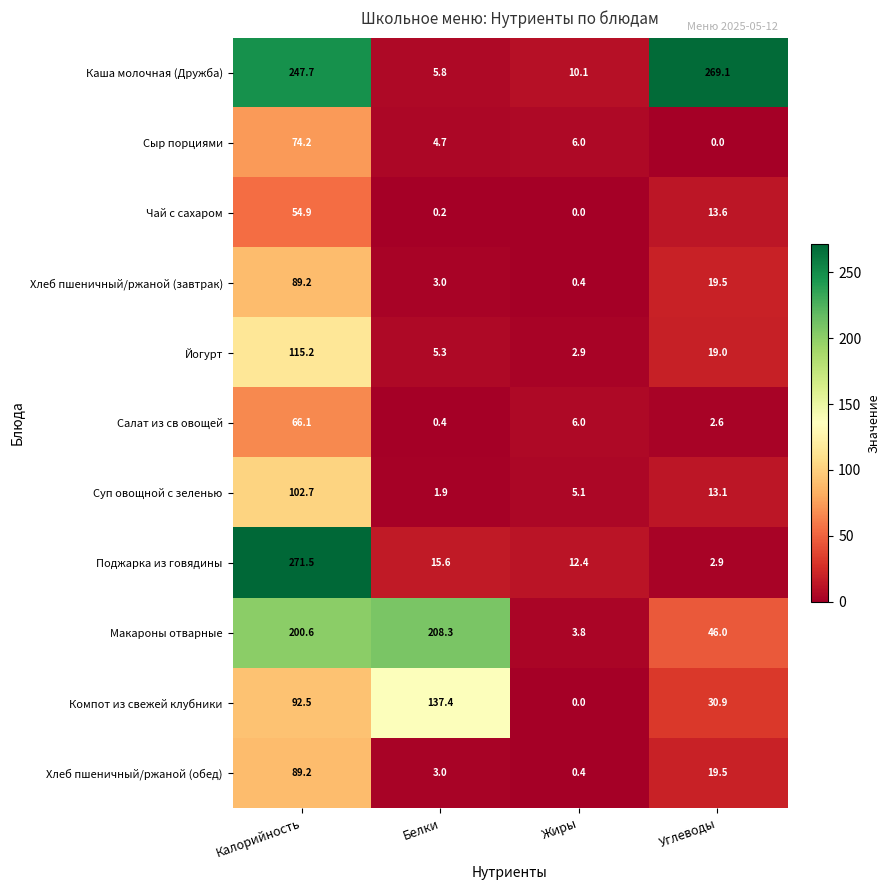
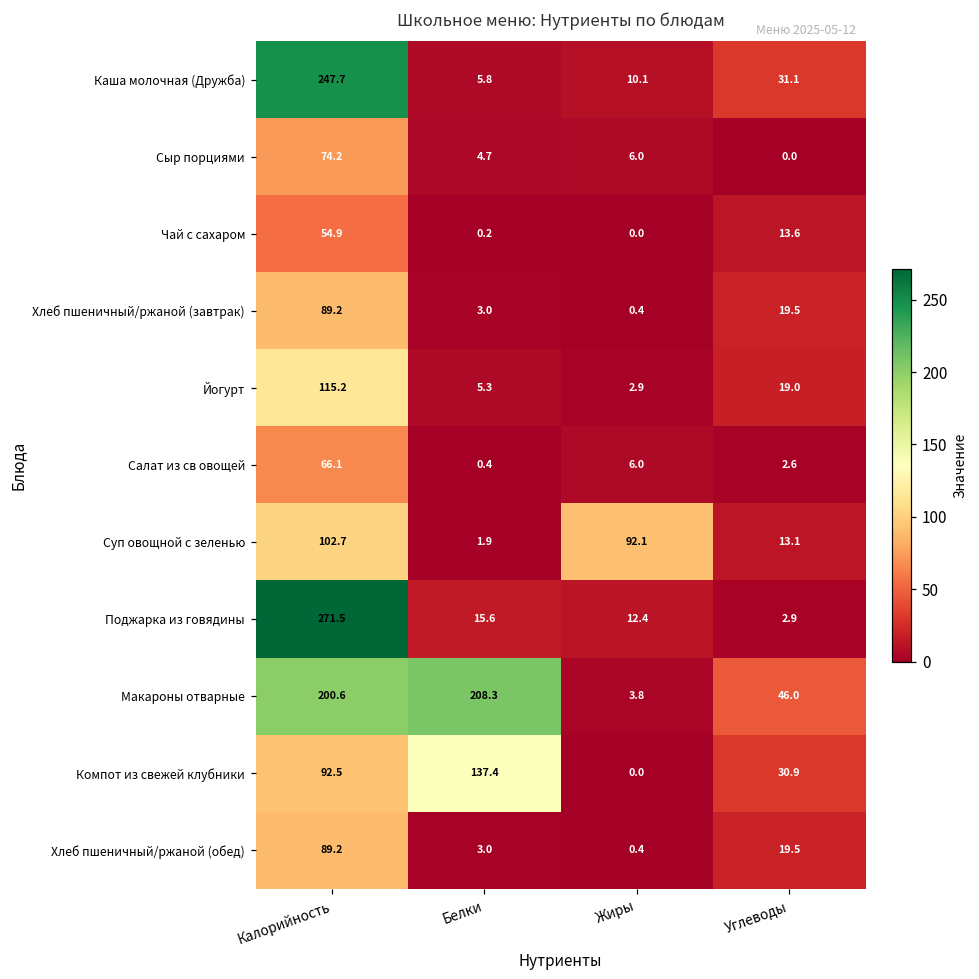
  {
    "Каша молочная (Дружба)": {
      "Калорийность": 247.7,
      "Белки": 5.8,
      "Жиры": 10.1,
-     "Углеводы": 269.1
+     "Углеводы": 31.1
    },
    "Сыр порциями": {
      "Калорийность": 74.2,
      "Белки": 4.7,
      "Жиры": 6.0,
      "Углеводы": 0.0
    },
    "Чай с сахаром": {
      "Калорийность": 54.9,
      "Белки": 0.2,
      "Жиры": 0.0,
      "Углеводы": 13.6
    },
    "Хлеб пшеничный/ржаной (завтрак)": {
      "Калорийность": 89.2,
      "Белки": 3.0,
      "Жиры": 0.4,
      "Углеводы": 19.5
    },
    "Йогурт": {
      "Калорийность": 115.2,
      "Белки": 5.3,
      "Жиры": 2.9,
      "Углеводы": 19.0
    },
    "Салат из св овощей": {
      "Калорийность": 66.1,
      "Белки": 0.4,
      "Жиры": 6.0,
      "Углеводы": 2.6
    },
    "Суп овощной с зеленью": {
      "Калорийность": 102.7,
      "Белки": 1.9,
-     "Жиры": 5.1,
+     "Жиры": 92.1,
      "Углеводы": 13.1
    },
    "Поджарка из говядины": {
      "Калорийность": 271.5,
      "Белки": 15.6,
      "Жиры": 12.4,
      "Углеводы": 2.9
    },
    "Макароны отварные": {
      "Калорийность": 200.6,
      "Белки": 208.3,
      "Жиры": 3.8,
      "Углеводы": 46.0
    },
    "Компот из свежей клубники": {
      "Калорийность": 92.5,
      "Белки": 137.4,
      "Жиры": 0.0,
      "Углеводы": 30.9
    },
    "Хлеб пшеничный/ржаной (обед)": {
      "Калорийность": 89.2,
      "Белки": 3.0,
      "Жиры": 0.4,
      "Углеводы": 19.5
    }
  }
